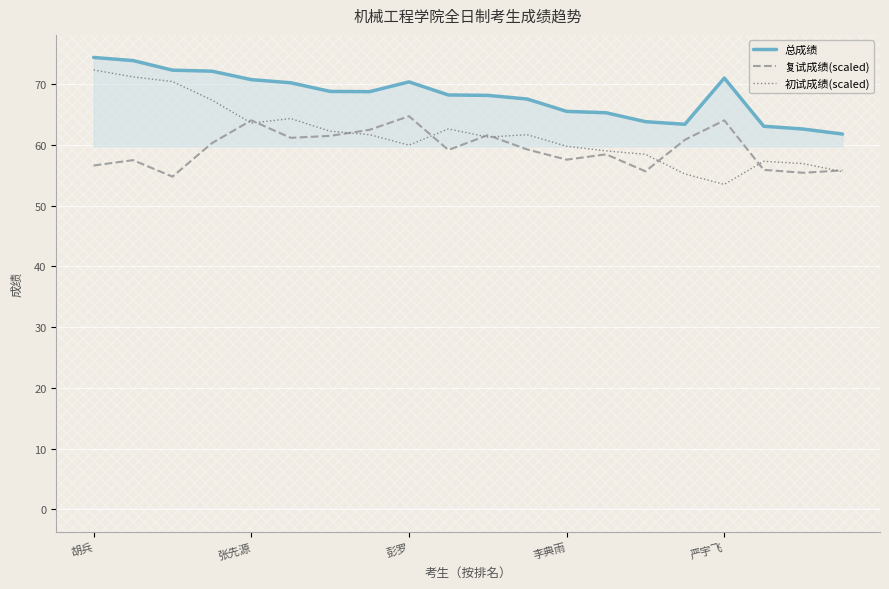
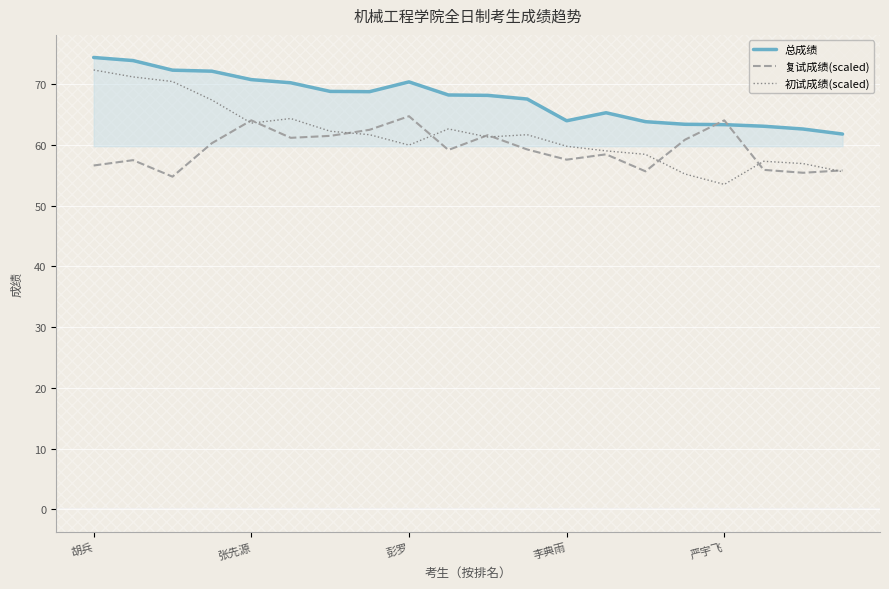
  {
    "总成绩": {
      "胡兵": 74,
      "张先源": 71,
      "彭罗": 70,
-     "李典雨": 66,
-     "严宇飞": 71
+     "李典雨": 64,
+     "严宇飞": 63
    }
  }
